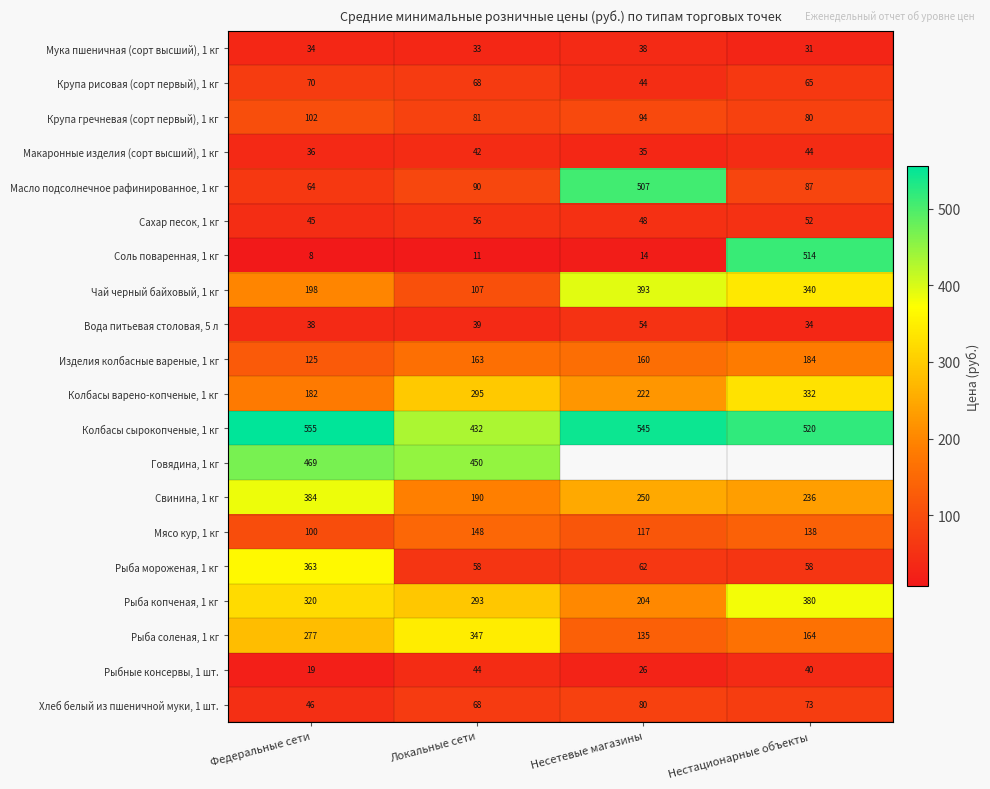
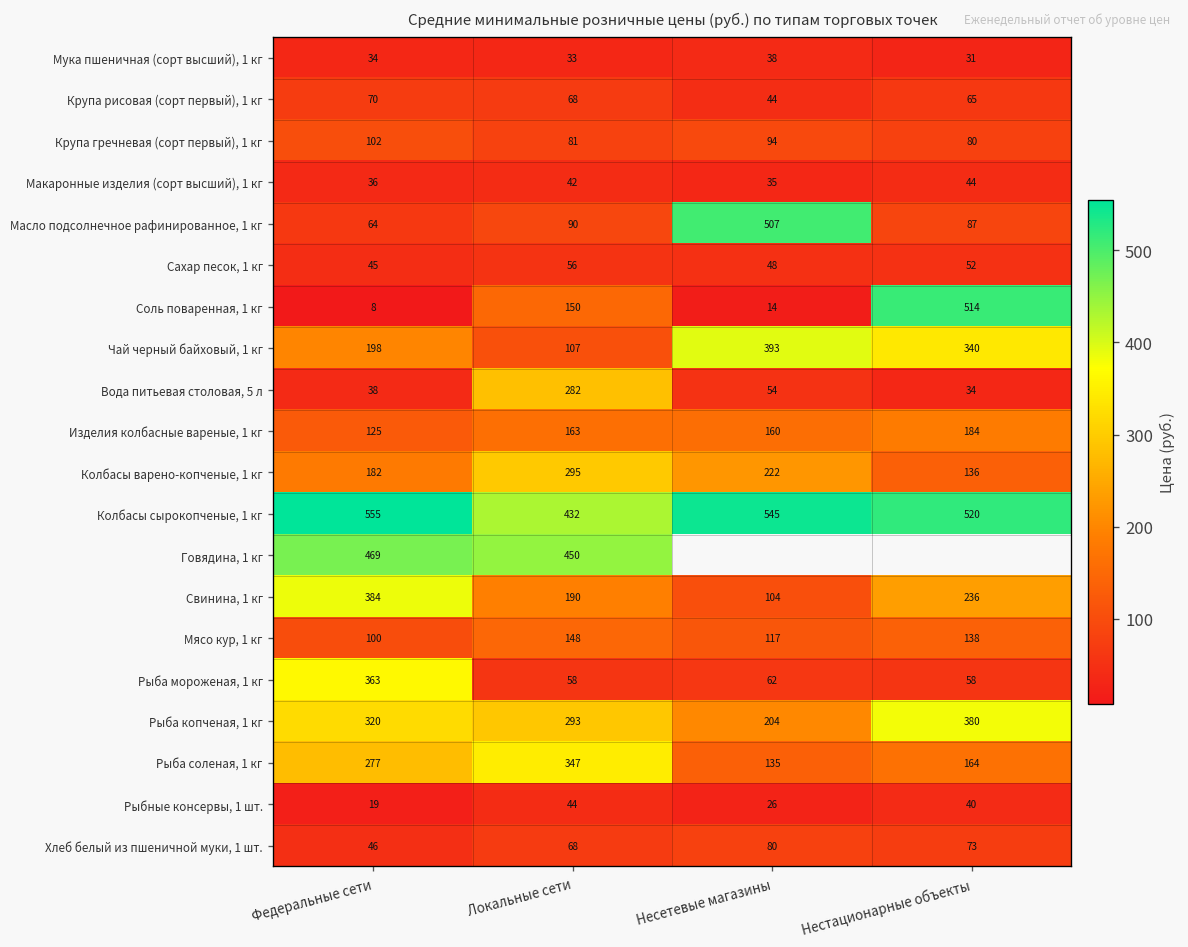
  {
    "Мука пшеничная (сорт высший), 1 кг": {
      "Федеральные сети": 34,
      "Локальные сети": 33,
      "Несетевые магазины": 38,
      "Нестационарные объекты": 31
    },
    "Крупа рисовая (сорт первый), 1 кг": {
      "Федеральные сети": 70,
      "Локальные сети": 68,
      "Несетевые магазины": 44,
      "Нестационарные объекты": 65
    },
    "Крупа гречневая (сорт первый), 1 кг": {
      "Федеральные сети": 102,
      "Локальные сети": 81,
      "Несетевые магазины": 94,
      "Нестационарные объекты": 80
    },
    "Макаронные изделия (сорт высший), 1 кг": {
      "Федеральные сети": 36,
      "Локальные сети": 42,
      "Несетевые магазины": 35,
      "Нестационарные объекты": 44
    },
    "Масло подсолнечное рафинированное, 1 кг": {
      "Федеральные сети": 64,
      "Локальные сети": 90,
      "Несетевые магазины": 507,
      "Нестационарные объекты": 87
    },
    "Сахар песок, 1 кг": {
      "Федеральные сети": 45,
      "Локальные сети": 56,
      "Несетевые магазины": 48,
      "Нестационарные объекты": 52
    },
    "Соль поваренная, 1 кг": {
      "Федеральные сети": 8,
-     "Локальные сети": 11,
+     "Локальные сети": 150,
      "Несетевые магазины": 14,
      "Нестационарные объекты": 514
    },
    "Чай черный байховый, 1 кг": {
      "Федеральные сети": 198,
      "Локальные сети": 107,
      "Несетевые магазины": 393,
      "Нестационарные объекты": 340
    },
    "Вода питьевая столовая, 5 л": {
      "Федеральные сети": 38,
-     "Локальные сети": 39,
+     "Локальные сети": 282,
      "Несетевые магазины": 54,
      "Нестационарные объекты": 34
    },
    "Изделия колбасные вареные, 1 кг": {
      "Федеральные сети": 125,
      "Локальные сети": 163,
      "Несетевые магазины": 160,
      "Нестационарные объекты": 184
    },
    "Колбасы варено-копченые, 1 кг": {
      "Федеральные сети": 182,
      "Локальные сети": 295,
      "Несетевые магазины": 222,
-     "Нестационарные объекты": 332
+     "Нестационарные объекты": 136
    },
    "Колбасы сырокопченые, 1 кг": {
      "Федеральные сети": 555,
      "Локальные сети": 432,
      "Несетевые магазины": 545,
      "Нестационарные объекты": 520
    },
    "Говядина, 1 кг": {
      "Федеральные сети": 469,
      "Локальные сети": 450
    },
    "Свинина, 1 кг": {
      "Федеральные сети": 384,
      "Локальные сети": 190,
-     "Несетевые магазины": 250,
+     "Несетевые магазины": 104,
      "Нестационарные объекты": 236
    },
    "Мясо кур, 1 кг": {
      "Федеральные сети": 100,
      "Локальные сети": 148,
      "Несетевые магазины": 117,
      "Нестационарные объекты": 138
    },
    "Рыба мороженая, 1 кг": {
      "Федеральные сети": 363,
      "Локальные сети": 58,
      "Несетевые магазины": 62,
      "Нестационарные объекты": 58
    },
    "Рыба копченая, 1 кг": {
      "Федеральные сети": 320,
      "Локальные сети": 293,
      "Несетевые магазины": 204,
      "Нестационарные объекты": 380
    },
    "Рыба соленая, 1 кг": {
      "Федеральные сети": 277,
      "Локальные сети": 347,
      "Несетевые магазины": 135,
      "Нестационарные объекты": 164
    },
    "Рыбные консервы, 1 шт.": {
      "Федеральные сети": 19,
      "Локальные сети": 44,
      "Несетевые магазины": 26,
      "Нестационарные объекты": 40
    },
    "Хлеб белый из пшеничной муки, 1 шт.": {
      "Федеральные сети": 46,
      "Локальные сети": 68,
      "Несетевые магазины": 80,
      "Нестационарные объекты": 73
    }
  }
